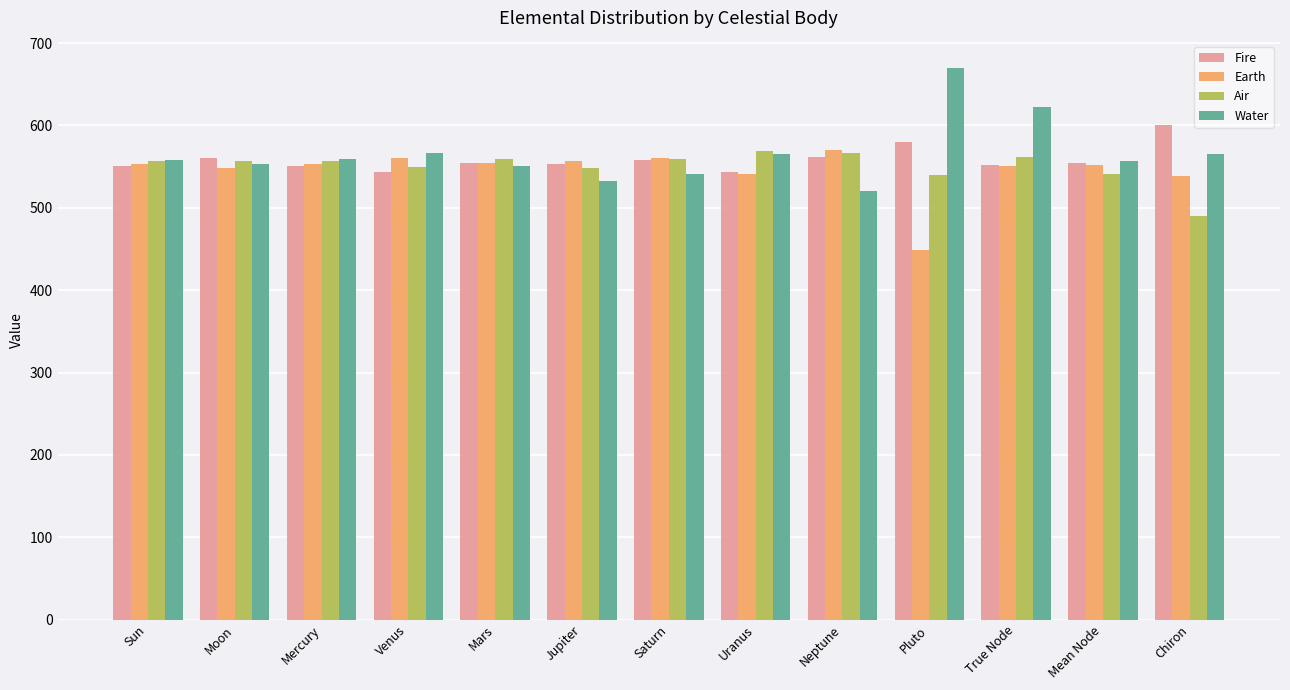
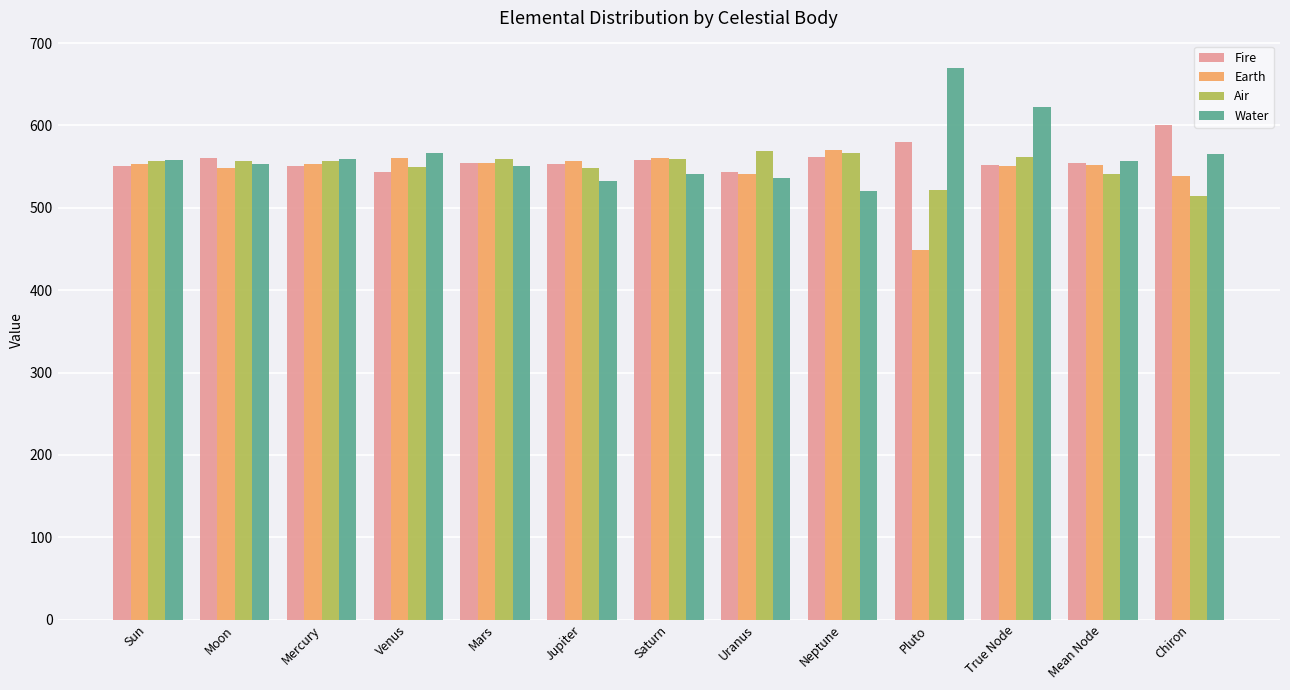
  {
    "Air": {
      "Sun": 560,
      "Moon": 560,
      "Mercury": 560,
      "Venus": 550,
      "Mars": 560,
      "Jupiter": 550,
      "Saturn": 560,
      "Uranus": 570,
      "Neptune": 570,
-     "Pluto": 540,
+     "Pluto": 520,
      "True Node": 560,
      "Mean Node": 540,
-     "Chiron": 490
+     "Chiron": 510
    },
    "Water": {
      "Sun": 560,
      "Moon": 550,
      "Mercury": 560,
      "Venus": 570,
      "Mars": 550,
      "Jupiter": 530,
      "Saturn": 540,
-     "Uranus": 570,
+     "Uranus": 540,
      "Neptune": 520,
      "Pluto": 670,
      "True Node": 620,
      "Mean Node": 560,
      "Chiron": 570
    }
  }
